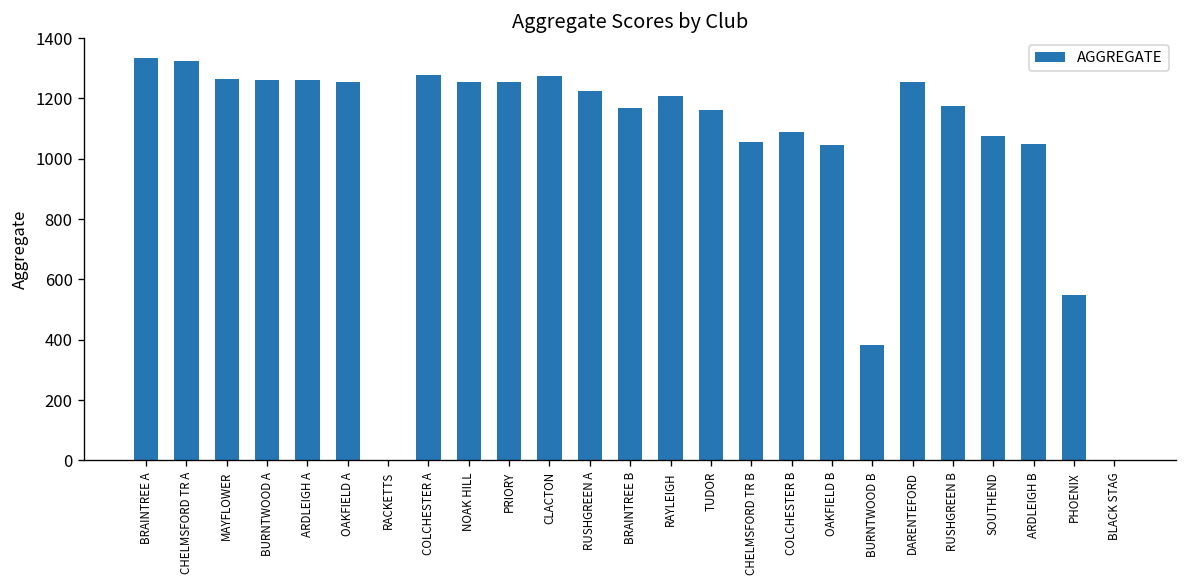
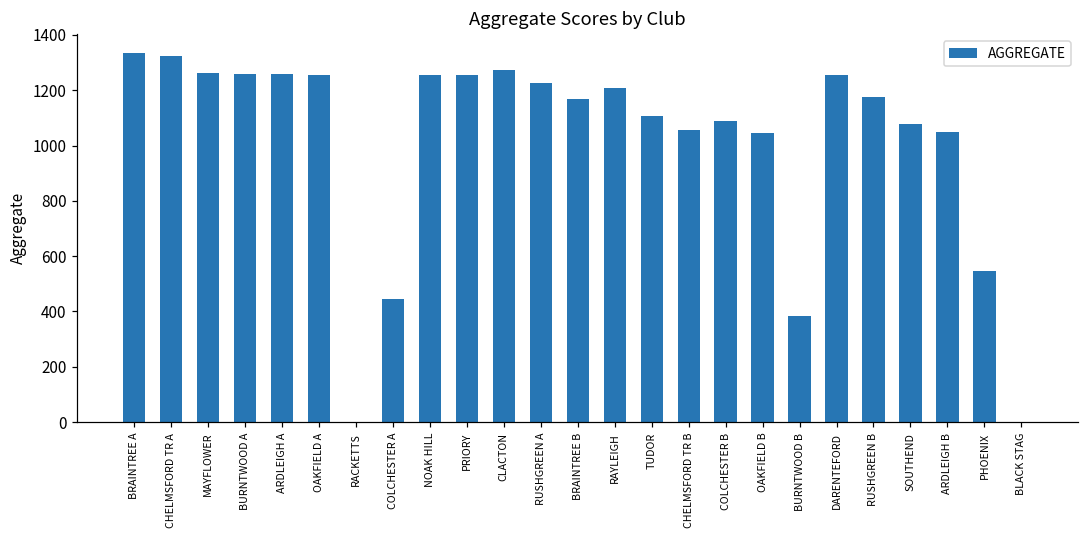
  {
    "BRAINTREE A": 1340,
    "CHELMSFORD TR A": 1320,
    "MAYFLOWER": 1260,
    "BURNTWOOD A": 1260,
    "ARDLEIGH A": 1260,
    "OAKFIELD A": 1260,
    "RACKETTS": 0,
-   "COLCHESTER A": 1280,
+   "COLCHESTER A": 440,
    "NOAK HILL": 1260,
    "PRIORY": 1260,
    "CLACTON": 1280,
    "RUSHGREEN A": 1230,
    "BRAINTREE B": 1170,
    "RAYLEIGH": 1210,
-   "TUDOR": 1160,
+   "TUDOR": 1110,
    "CHELMSFORD TR B": 1060,
    "COLCHESTER B": 1090,
    "OAKFIELD B": 1050,
    "BURNTWOOD B": 380,
    "DARENTEFORD": 1250,
    "RUSHGREEN B": 1170,
    "SOUTHEND": 1080,
    "ARDLEIGH B": 1050,
    "PHOENIX": 550,
    "BLACK STAG": 0
  }
